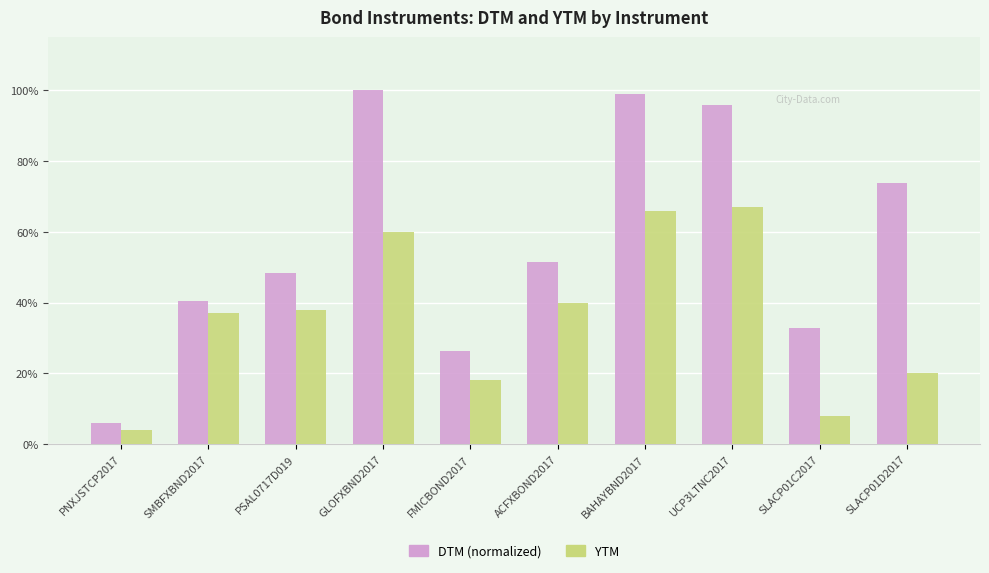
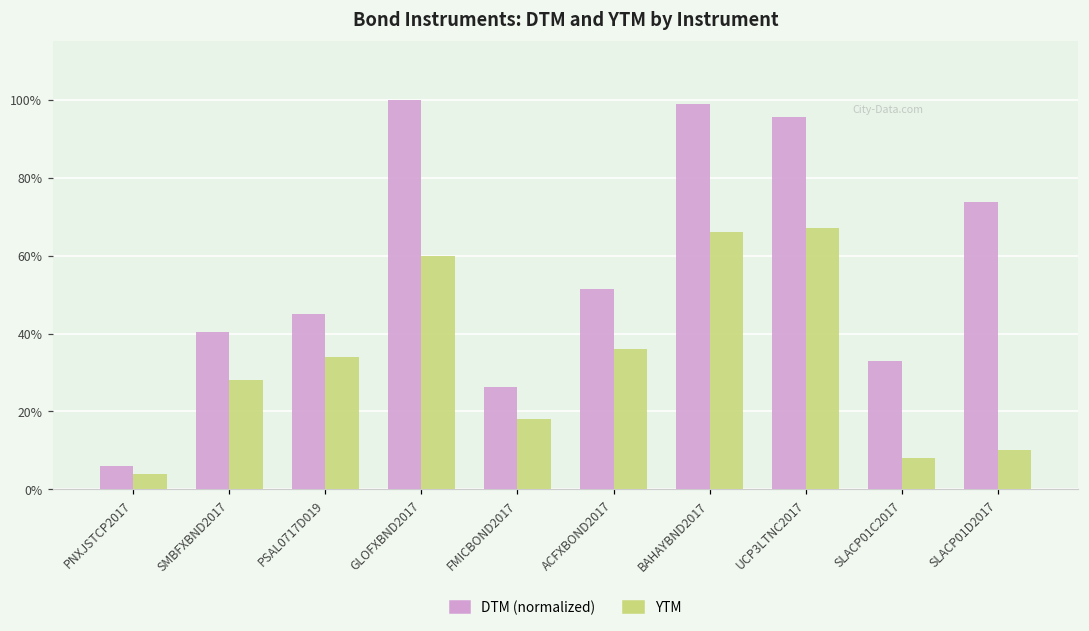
  {
    "DTM (normalized)": {
      "PNXJSTCP2017": "6%",
      "SMBFXBND2017": "40%",
-     "PSAL0717D019": "48%",
+     "PSAL0717D019": "45%",
      "GLOFXBND2017": "100%",
      "FMICBOND2017": "26%",
      "ACFXBOND2017": "51%",
      "BAHAYBND2017": "99%",
      "UCP3LTNC2017": "96%",
      "SLACP01C2017": "33%",
      "SLACP01D2017": "74%"
    },
    "YTM": {
      "PNXJSTCP2017": "4%",
-     "SMBFXBND2017": "37%",
-     "PSAL0717D019": "38%",
+     "SMBFXBND2017": "28%",
+     "PSAL0717D019": "34%",
      "GLOFXBND2017": "60%",
      "FMICBOND2017": "18%",
-     "ACFXBOND2017": "40%",
+     "ACFXBOND2017": "36%",
      "BAHAYBND2017": "66%",
      "UCP3LTNC2017": "67%",
      "SLACP01C2017": "8%",
-     "SLACP01D2017": "20%"
+     "SLACP01D2017": "10%"
    }
  }
